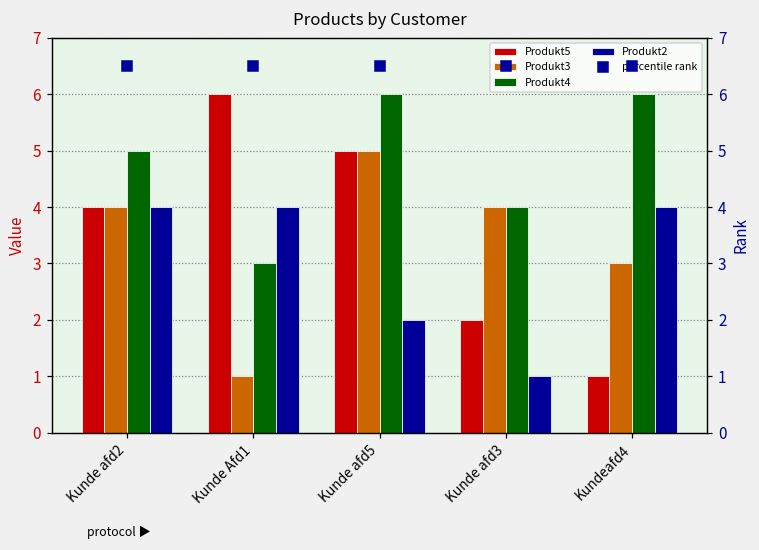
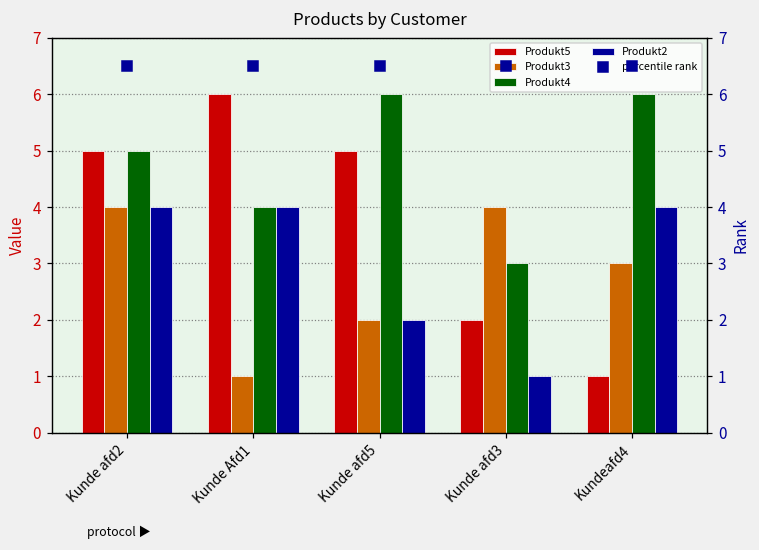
  {
    "Produkt5": {
-     "Kunde afd2": 4,
+     "Kunde afd2": 5,
      "Kunde Afd1": 6,
      "Kunde afd5": 5,
      "Kunde afd3": 2,
      "Kundeafd4": 1
    },
    "Produkt3": {
      "Kunde afd2": 4,
      "Kunde Afd1": 1,
-     "Kunde afd5": 5,
+     "Kunde afd5": 2,
      "Kunde afd3": 4,
      "Kundeafd4": 3
    },
    "Produkt4": {
      "Kunde afd2": 5,
-     "Kunde Afd1": 3,
+     "Kunde Afd1": 4,
      "Kunde afd5": 6,
-     "Kunde afd3": 4
+     "Kunde afd3": 3
    }
  }
